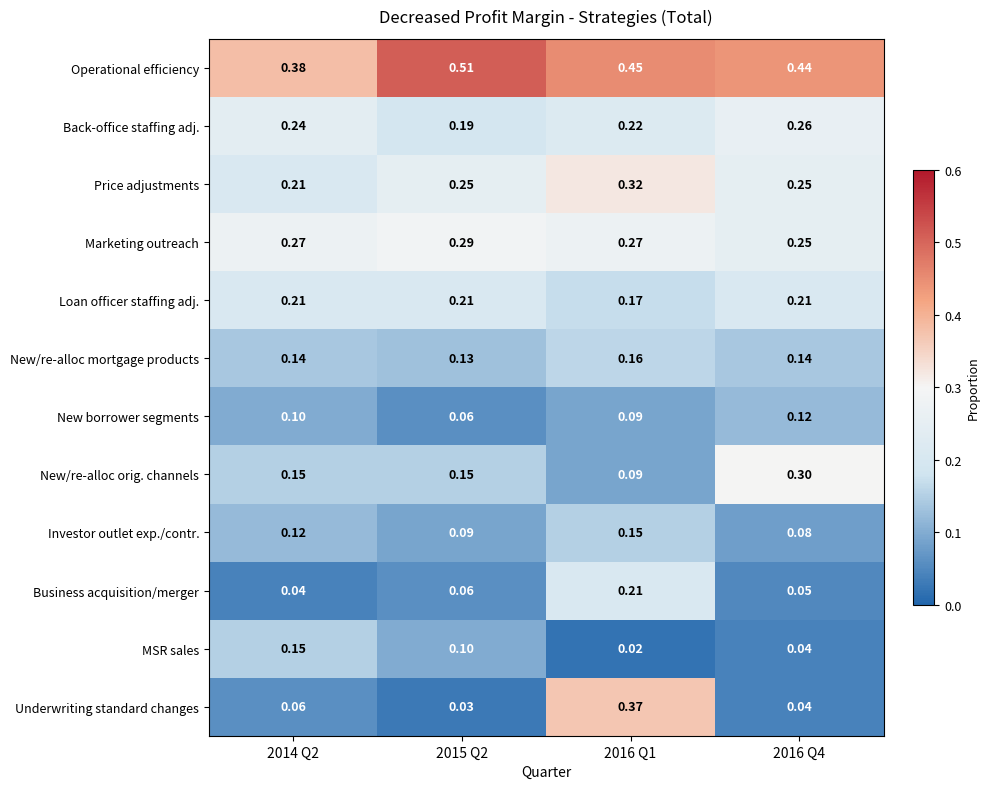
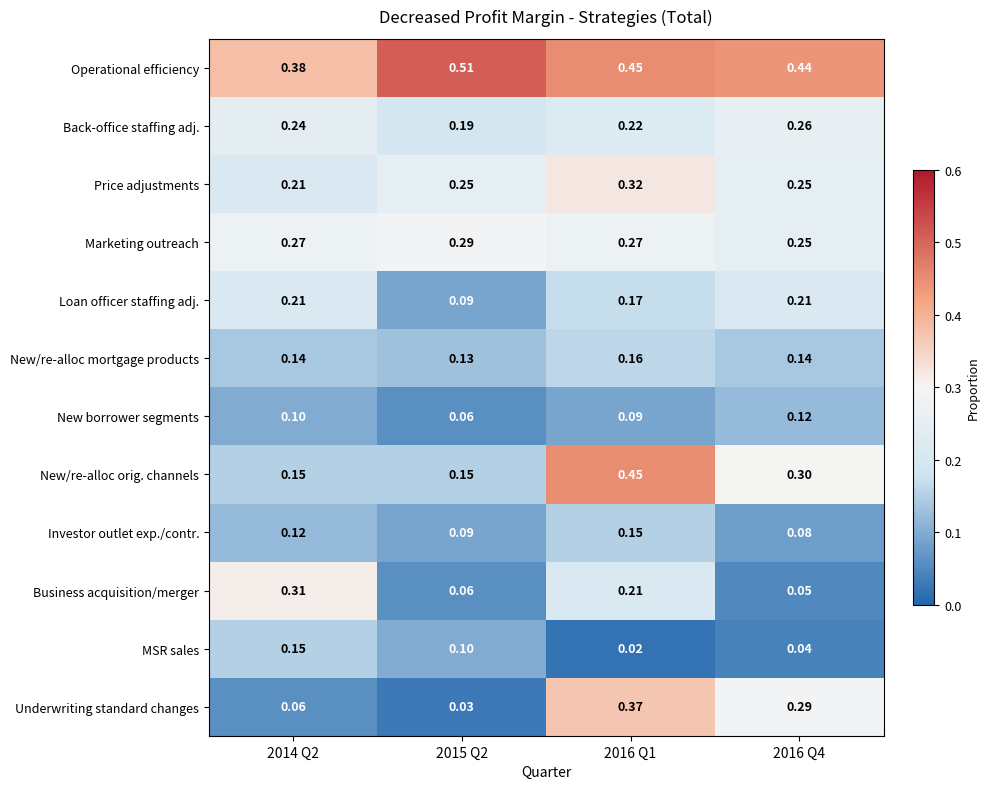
  {
    "Operational efficiency": {
      "2014 Q2": 0.38,
      "2015 Q2": 0.51,
      "2016 Q1": 0.45,
      "2016 Q4": 0.44
    },
    "Back-office staffing adj.": {
      "2014 Q2": 0.24,
      "2015 Q2": 0.19,
      "2016 Q1": 0.22,
      "2016 Q4": 0.26
    },
    "Price adjustments": {
      "2014 Q2": 0.21,
      "2015 Q2": 0.25,
      "2016 Q1": 0.32,
      "2016 Q4": 0.25
    },
    "Marketing outreach": {
      "2014 Q2": 0.27,
      "2015 Q2": 0.29,
      "2016 Q1": 0.27,
      "2016 Q4": 0.25
    },
    "Loan officer staffing adj.": {
      "2014 Q2": 0.21,
-     "2015 Q2": 0.21,
+     "2015 Q2": 0.09,
      "2016 Q1": 0.17,
      "2016 Q4": 0.21
    },
    "New/re-alloc mortgage products": {
      "2014 Q2": 0.14,
      "2015 Q2": 0.13,
      "2016 Q1": 0.16,
      "2016 Q4": 0.14
    },
    "New borrower segments": {
      "2014 Q2": 0.10,
      "2015 Q2": 0.06,
      "2016 Q1": 0.09,
      "2016 Q4": 0.12
    },
    "New/re-alloc orig. channels": {
      "2014 Q2": 0.15,
      "2015 Q2": 0.15,
-     "2016 Q1": 0.09,
+     "2016 Q1": 0.45,
      "2016 Q4": 0.30
    },
    "Investor outlet exp./contr.": {
      "2014 Q2": 0.12,
      "2015 Q2": 0.09,
      "2016 Q1": 0.15,
      "2016 Q4": 0.08
    },
    "Business acquisition/merger": {
-     "2014 Q2": 0.04,
+     "2014 Q2": 0.31,
      "2015 Q2": 0.06,
      "2016 Q1": 0.21,
      "2016 Q4": 0.05
    },
    "MSR sales": {
      "2014 Q2": 0.15,
      "2015 Q2": 0.10,
      "2016 Q1": 0.02,
      "2016 Q4": 0.04
    },
    "Underwriting standard changes": {
      "2014 Q2": 0.06,
      "2015 Q2": 0.03,
      "2016 Q1": 0.37,
-     "2016 Q4": 0.04
+     "2016 Q4": 0.29
    }
  }
